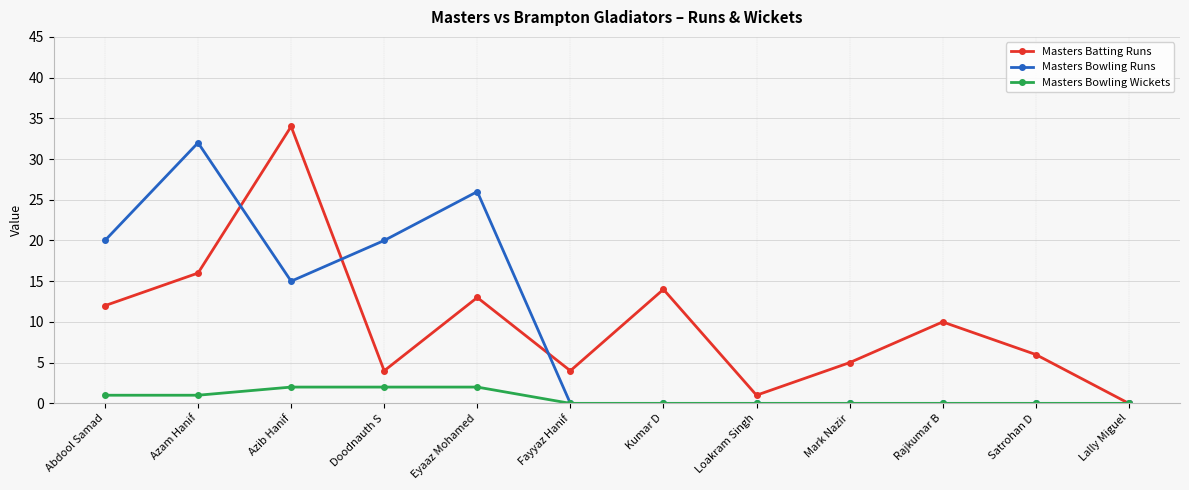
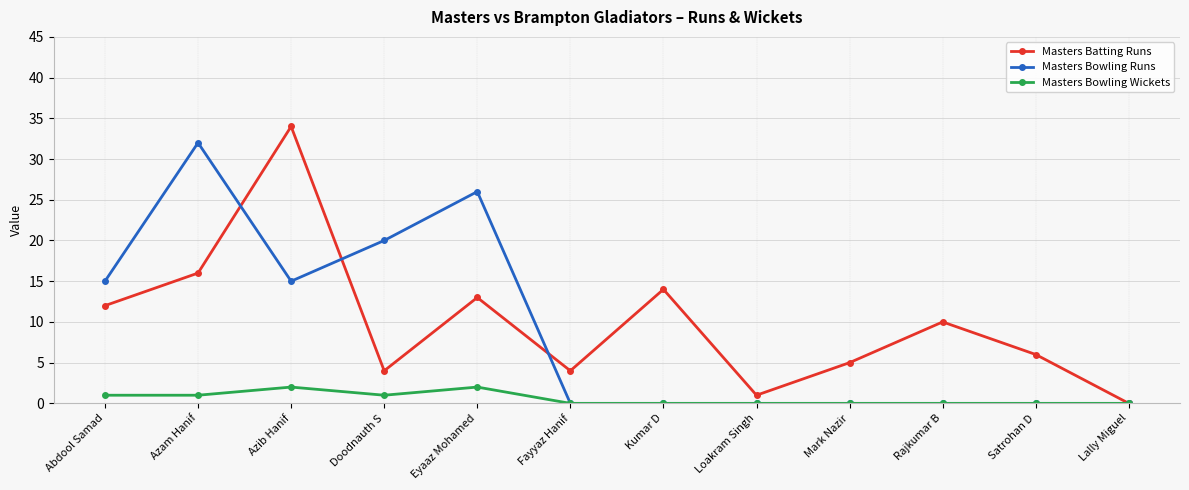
  {
    "Masters Batting Runs": {
      "Abdool Samad": 12,
      "Azam Hanif": 16,
      "Azib Hanif": 34,
      "Doodnauth S": 4,
      "Eyaaz Mohamed": 13,
      "Fayyaz Hanif": 4,
      "Kumar D": 14,
      "Loakram Singh": 1,
      "Mark Nazir": 5,
      "Rajkumar B": 10,
      "Satrohan D": 6
    },
    "Masters Bowling Runs": {
-     "Abdool Samad": 20,
+     "Abdool Samad": 15,
      "Azam Hanif": 32,
      "Azib Hanif": 15,
      "Doodnauth S": 20,
      "Eyaaz Mohamed": 26
    },
    "Masters Bowling Wickets": {
      "Abdool Samad": 1,
      "Azam Hanif": 1,
      "Azib Hanif": 2,
-     "Doodnauth S": 2,
+     "Doodnauth S": 1,
      "Eyaaz Mohamed": 2
    }
  }
